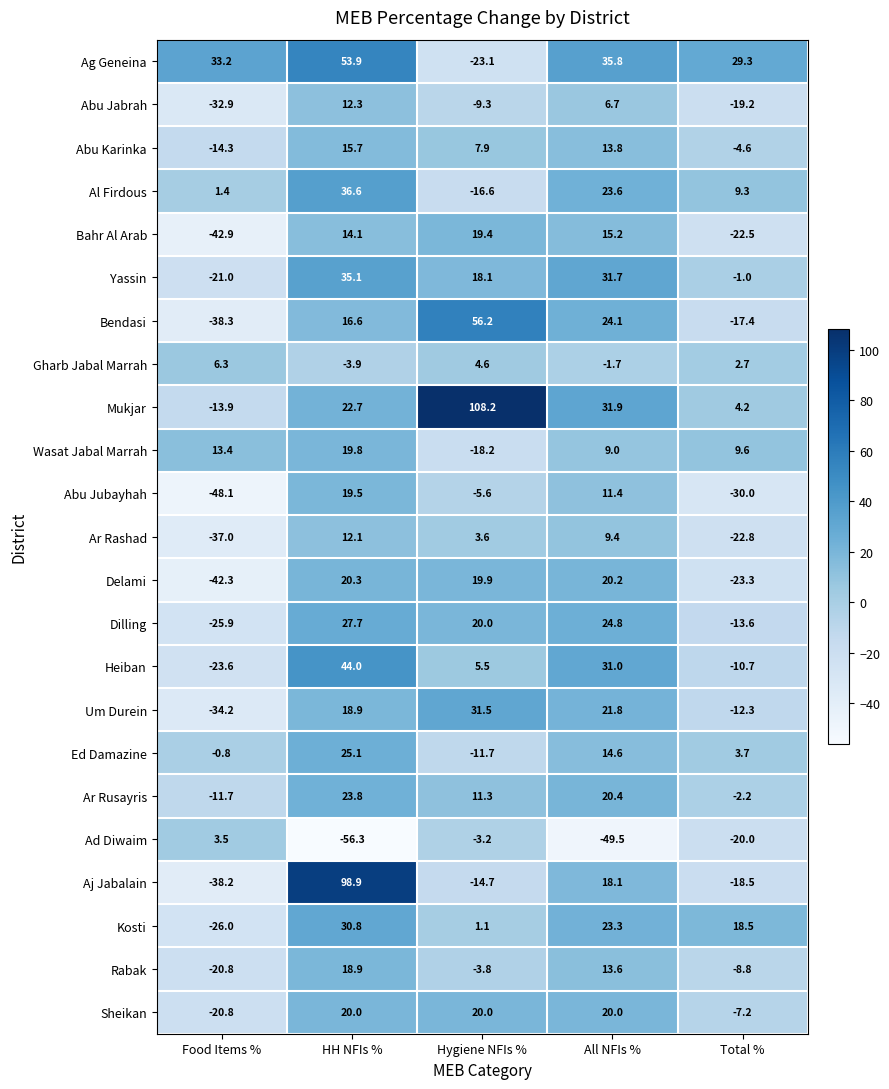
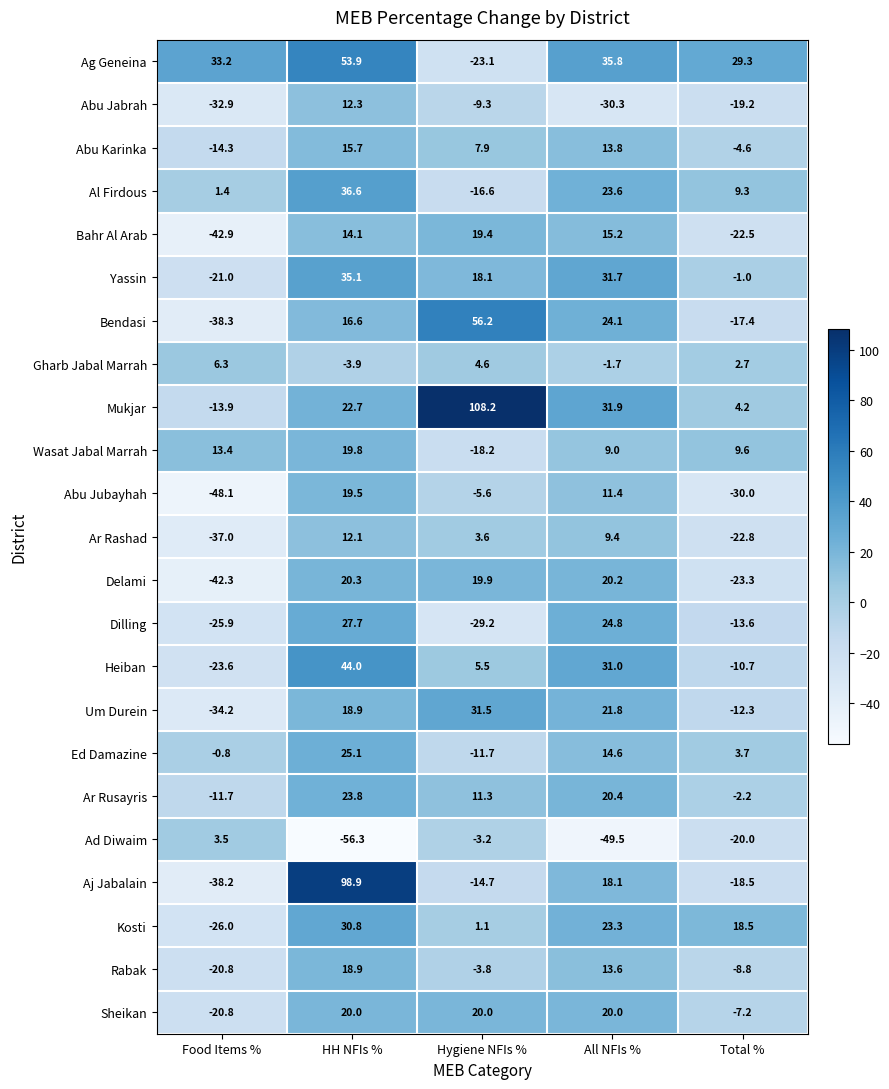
  {
    "Ag Geneina": {
      "Food Items %": 33.2,
      "HH NFIs %": 53.9,
      "Hygiene NFIs %": -23.1,
      "All NFIs %": 35.8,
      "Total %": 29.3
    },
    "Abu Jabrah": {
      "Food Items %": -32.9,
      "HH NFIs %": 12.3,
      "Hygiene NFIs %": -9.3,
-     "All NFIs %": 6.7,
+     "All NFIs %": -30.3,
      "Total %": -19.2
    },
    "Abu Karinka": {
      "Food Items %": -14.3,
      "HH NFIs %": 15.7,
      "Hygiene NFIs %": 7.9,
      "All NFIs %": 13.8,
      "Total %": -4.6
    },
    "Al Firdous": {
      "Food Items %": 1.4,
      "HH NFIs %": 36.6,
      "Hygiene NFIs %": -16.6,
      "All NFIs %": 23.6,
      "Total %": 9.3
    },
    "Bahr Al Arab": {
      "Food Items %": -42.9,
      "HH NFIs %": 14.1,
      "Hygiene NFIs %": 19.4,
      "All NFIs %": 15.2,
      "Total %": -22.5
    },
    "Yassin": {
      "Food Items %": -21.0,
      "HH NFIs %": 35.1,
      "Hygiene NFIs %": 18.1,
      "All NFIs %": 31.7,
      "Total %": -1.0
    },
    "Bendasi": {
      "Food Items %": -38.3,
      "HH NFIs %": 16.6,
      "Hygiene NFIs %": 56.2,
      "All NFIs %": 24.1,
      "Total %": -17.4
    },
    "Gharb Jabal Marrah": {
      "Food Items %": 6.3,
      "HH NFIs %": -3.9,
      "Hygiene NFIs %": 4.6,
      "All NFIs %": -1.7,
      "Total %": 2.7
    },
    "Mukjar": {
      "Food Items %": -13.9,
      "HH NFIs %": 22.7,
      "Hygiene NFIs %": 108.2,
      "All NFIs %": 31.9,
      "Total %": 4.2
    },
    "Wasat Jabal Marrah": {
      "Food Items %": 13.4,
      "HH NFIs %": 19.8,
      "Hygiene NFIs %": -18.2,
      "All NFIs %": 9.0,
      "Total %": 9.6
    },
    "Abu Jubayhah": {
      "Food Items %": -48.1,
      "HH NFIs %": 19.5,
      "Hygiene NFIs %": -5.6,
      "All NFIs %": 11.4,
      "Total %": -30.0
    },
    "Ar Rashad": {
      "Food Items %": -37.0,
      "HH NFIs %": 12.1,
      "Hygiene NFIs %": 3.6,
      "All NFIs %": 9.4,
      "Total %": -22.8
    },
    "Delami": {
      "Food Items %": -42.3,
      "HH NFIs %": 20.3,
      "Hygiene NFIs %": 19.9,
      "All NFIs %": 20.2,
      "Total %": -23.3
    },
    "Dilling": {
      "Food Items %": -25.9,
      "HH NFIs %": 27.7,
-     "Hygiene NFIs %": 20.0,
+     "Hygiene NFIs %": -29.2,
      "All NFIs %": 24.8,
      "Total %": -13.6
    },
    "Heiban": {
      "Food Items %": -23.6,
      "HH NFIs %": 44.0,
      "Hygiene NFIs %": 5.5,
      "All NFIs %": 31.0,
      "Total %": -10.7
    },
    "Um Durein": {
      "Food Items %": -34.2,
      "HH NFIs %": 18.9,
      "Hygiene NFIs %": 31.5,
      "All NFIs %": 21.8,
      "Total %": -12.3
    },
    "Ed Damazine": {
      "Food Items %": -0.8,
      "HH NFIs %": 25.1,
      "Hygiene NFIs %": -11.7,
      "All NFIs %": 14.6,
      "Total %": 3.7
    },
    "Ar Rusayris": {
      "Food Items %": -11.7,
      "HH NFIs %": 23.8,
      "Hygiene NFIs %": 11.3,
      "All NFIs %": 20.4,
      "Total %": -2.2
    },
    "Ad Diwaim": {
      "Food Items %": 3.5,
      "HH NFIs %": -56.3,
      "Hygiene NFIs %": -3.2,
      "All NFIs %": -49.5,
      "Total %": -20.0
    },
    "Aj Jabalain": {
      "Food Items %": -38.2,
      "HH NFIs %": 98.9,
      "Hygiene NFIs %": -14.7,
      "All NFIs %": 18.1,
      "Total %": -18.5
    },
    "Kosti": {
      "Food Items %": -26.0,
      "HH NFIs %": 30.8,
      "Hygiene NFIs %": 1.1,
      "All NFIs %": 23.3,
      "Total %": 18.5
    },
    "Rabak": {
      "Food Items %": -20.8,
      "HH NFIs %": 18.9,
      "Hygiene NFIs %": -3.8,
      "All NFIs %": 13.6,
      "Total %": -8.8
    },
    "Sheikan": {
      "Food Items %": -20.8,
      "HH NFIs %": 20.0,
      "Hygiene NFIs %": 20.0,
      "All NFIs %": 20.0,
      "Total %": -7.2
    }
  }
